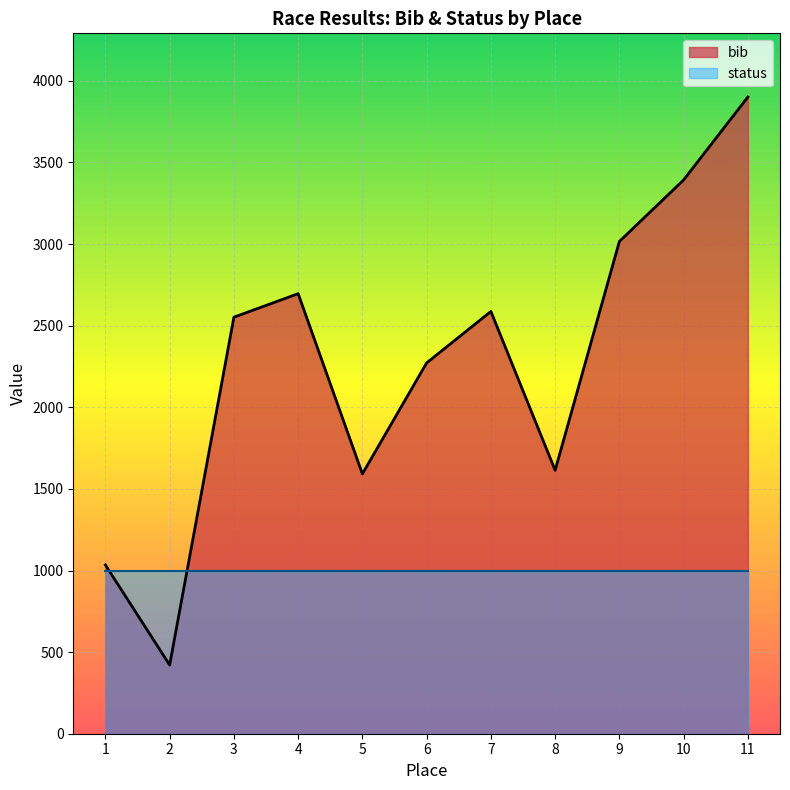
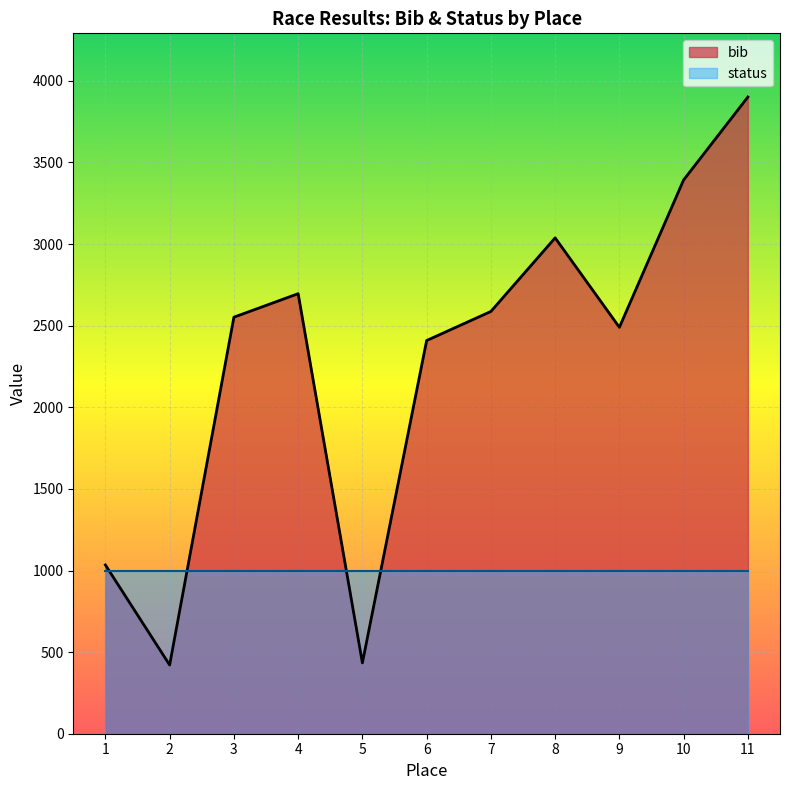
  {
    "bib": {
      "1": 1030,
      "2": 420,
      "3": 2550,
      "4": 2700,
-     "5": 1590,
-     "6": 2270,
+     "5": 430,
+     "6": 2410,
      "7": 2590,
-     "8": 1610,
-     "9": 3020,
+     "8": 3040,
+     "9": 2490,
      "10": 3390,
      "11": 3900
    },
    "status": {
      "1": 1000,
      "2": 1000,
      "3": 1000,
      "4": 1000,
      "5": 1000,
      "6": 1000,
      "7": 1000,
      "8": 1000,
      "9": 1000,
      "10": 1000,
      "11": 1000
    }
  }
